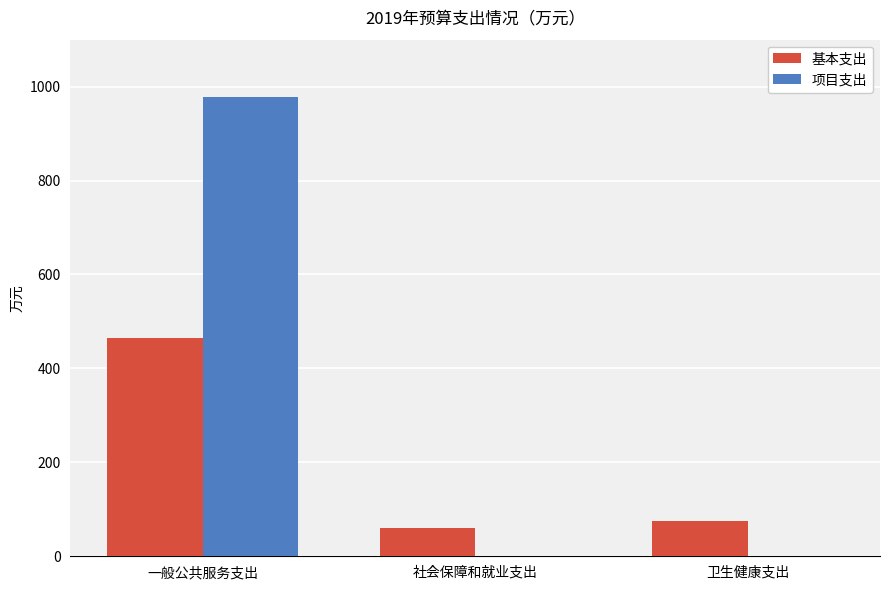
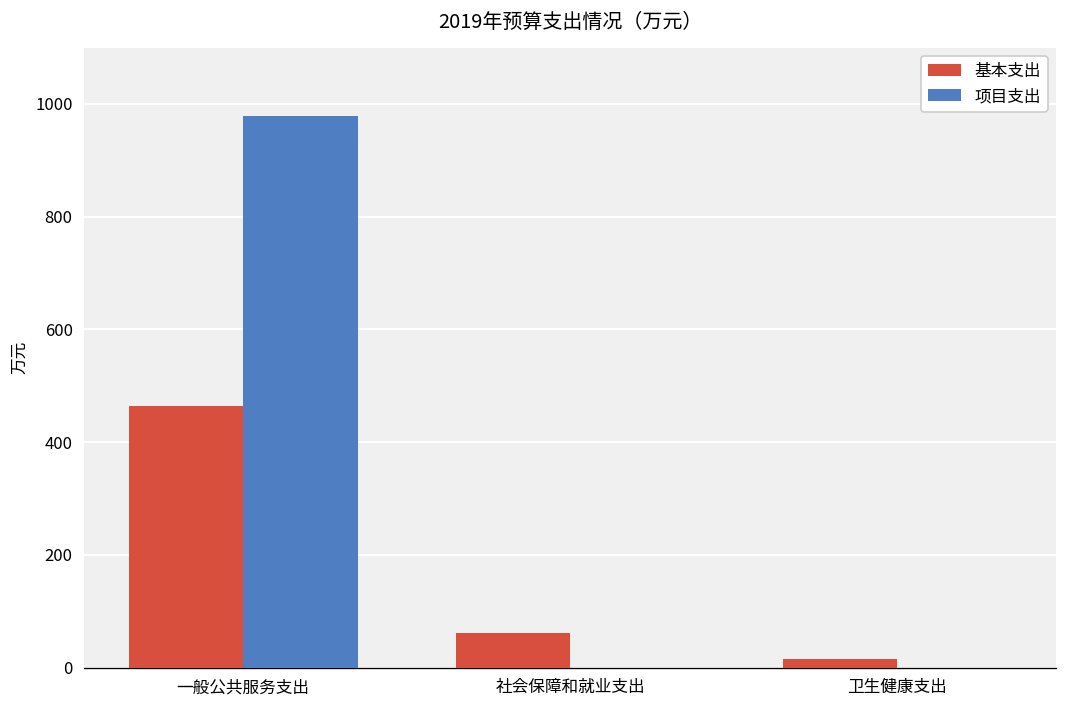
  {
    "基本支出": {
      "一般公共服务支出": 460,
      "社会保障和就业支出": 60,
-     "卫生健康支出": 80
+     "卫生健康支出": 10
    },
    "项目支出": {
      "一般公共服务支出": 980,
      "社会保障和就业支出": 0,
      "卫生健康支出": 0
    }
  }
